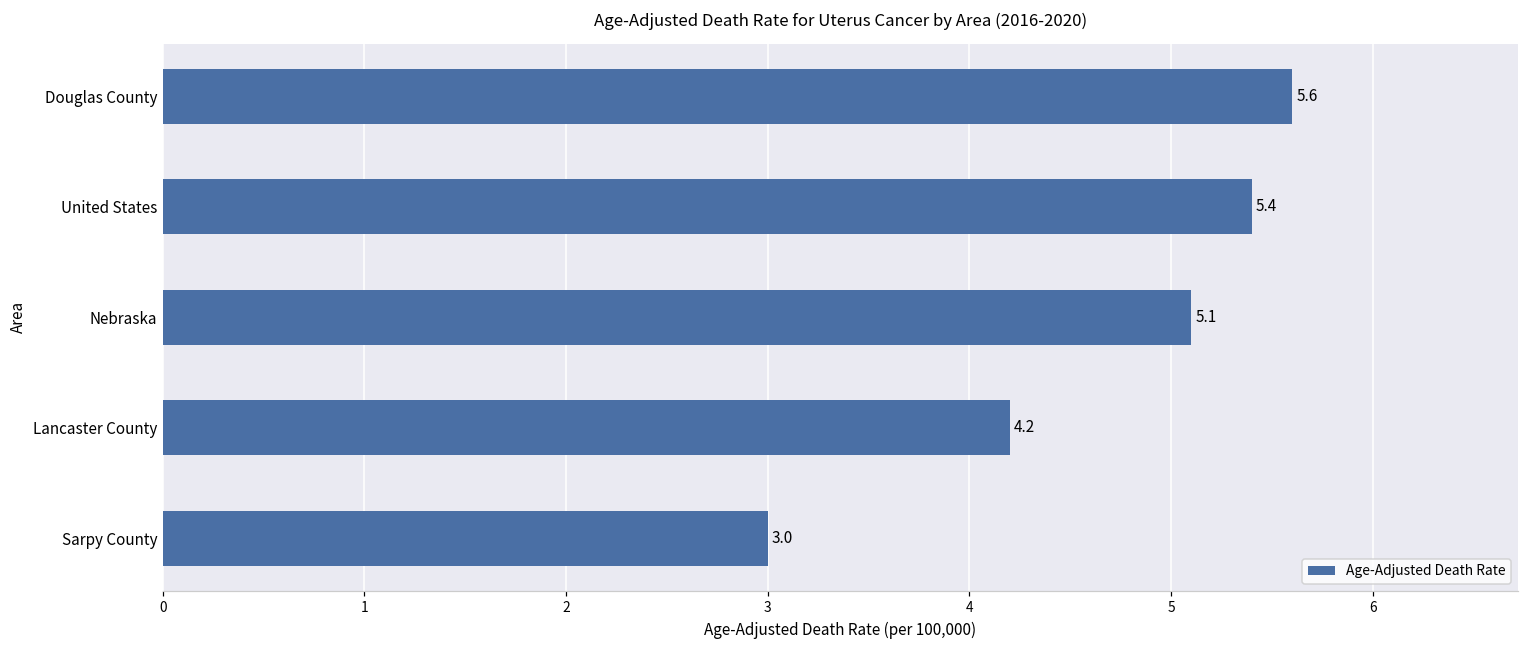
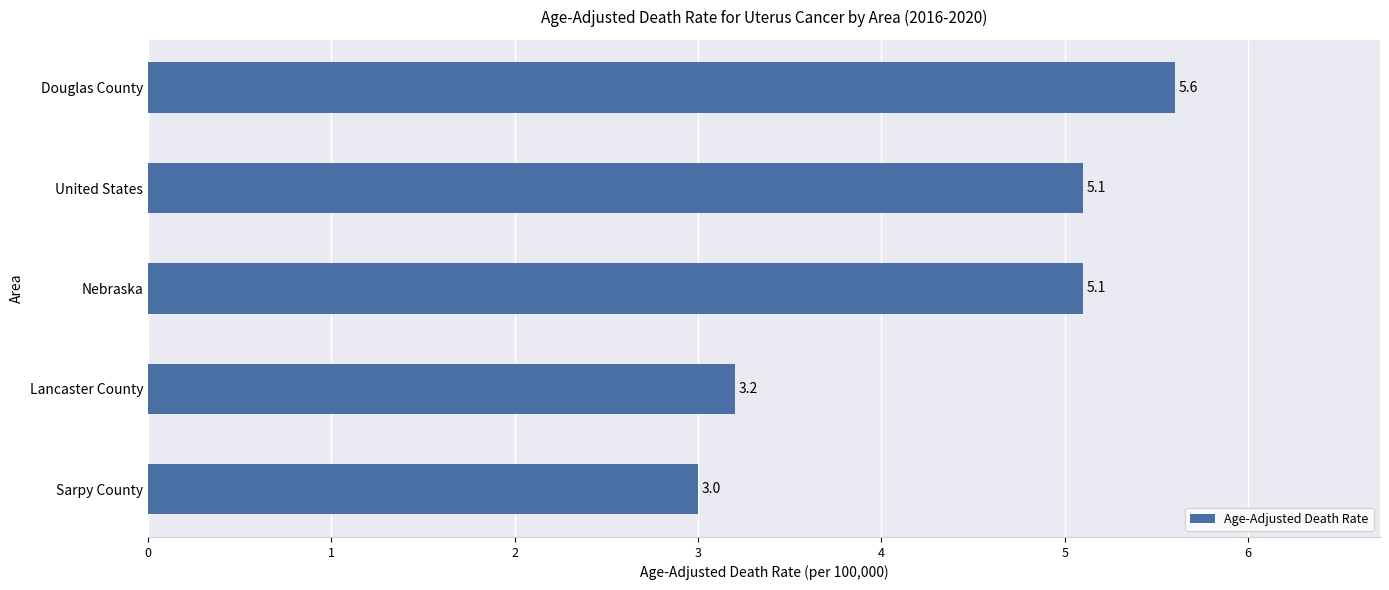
  {
    "Douglas County": 5.6,
-   "United States": 5.4,
+   "United States": 5.1,
    "Nebraska": 5.1,
-   "Lancaster County": 4.2,
+   "Lancaster County": 3.2,
    "Sarpy County": 3.0
  }
